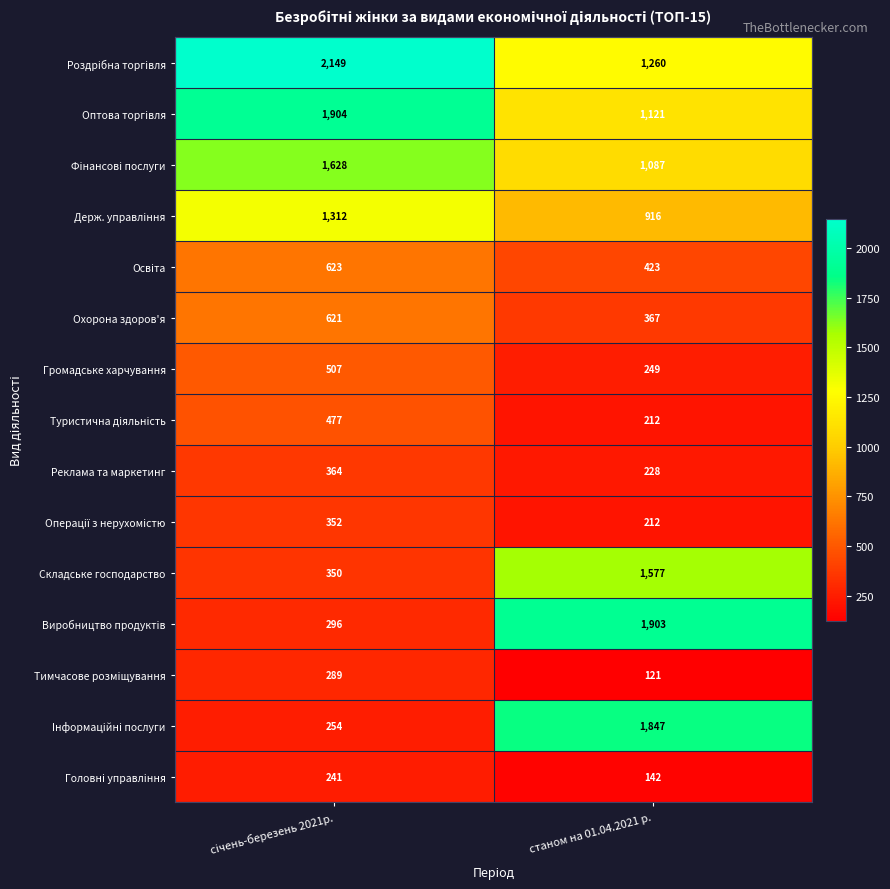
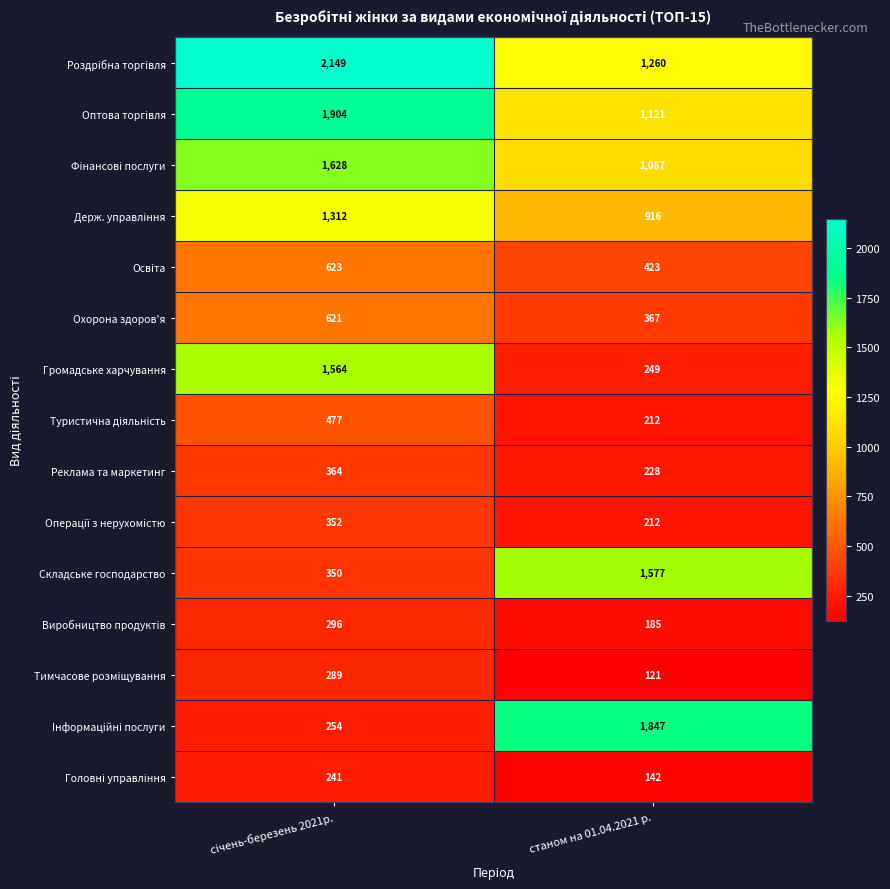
  {
    "Роздрібна торгівля": {
      "січень-березень 2021р.": "2,149",
      "станом на 01.04.2021 р.": "1,260"
    },
    "Оптова торгівля": {
      "січень-березень 2021р.": "1,904",
      "станом на 01.04.2021 р.": "1,121"
    },
    "Фінансові послуги": {
      "січень-березень 2021р.": "1,628",
      "станом на 01.04.2021 р.": "1,087"
    },
    "Держ. управління": {
      "січень-березень 2021р.": "1,312",
      "станом на 01.04.2021 р.": "916"
    },
    "Освіта": {
      "січень-березень 2021р.": "623",
      "станом на 01.04.2021 р.": "423"
    },
    "Охорона здоров'я": {
      "січень-березень 2021р.": "621",
      "станом на 01.04.2021 р.": "367"
    },
    "Громадське харчування": {
-     "січень-березень 2021р.": "507",
+     "січень-березень 2021р.": "1,564",
      "станом на 01.04.2021 р.": "249"
    },
    "Туристична діяльність": {
      "січень-березень 2021р.": "477",
      "станом на 01.04.2021 р.": "212"
    },
    "Реклама та маркетинг": {
      "січень-березень 2021р.": "364",
      "станом на 01.04.2021 р.": "228"
    },
    "Операції з нерухомістю": {
      "січень-березень 2021р.": "352",
      "станом на 01.04.2021 р.": "212"
    },
    "Складське господарство": {
      "січень-березень 2021р.": "350",
      "станом на 01.04.2021 р.": "1,577"
    },
    "Виробництво продуктів": {
      "січень-березень 2021р.": "296",
-     "станом на 01.04.2021 р.": "1,903"
+     "станом на 01.04.2021 р.": "185"
    },
    "Тимчасове розміщування": {
      "січень-березень 2021р.": "289",
      "станом на 01.04.2021 р.": "121"
    },
    "Інформаційні послуги": {
      "січень-березень 2021р.": "254",
      "станом на 01.04.2021 р.": "1,847"
    },
    "Головні управління": {
      "січень-березень 2021р.": "241",
      "станом на 01.04.2021 р.": "142"
    }
  }
